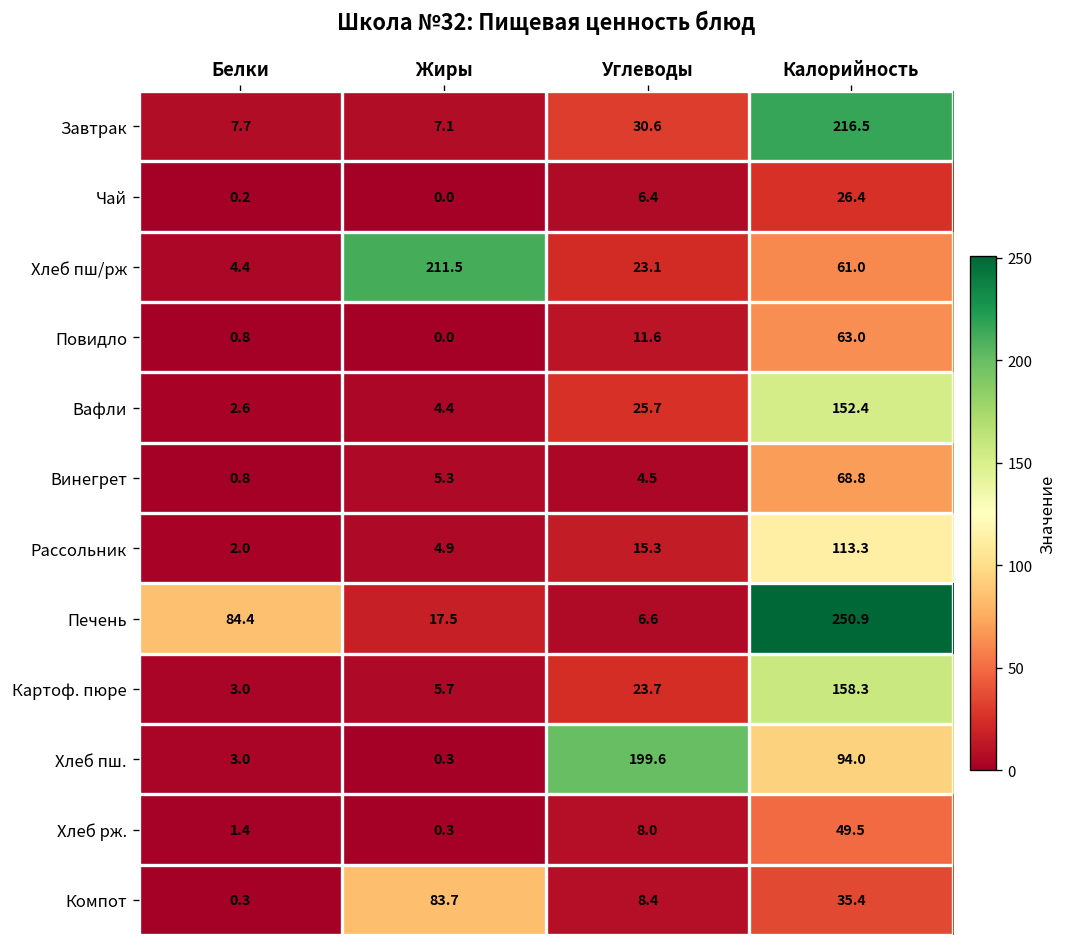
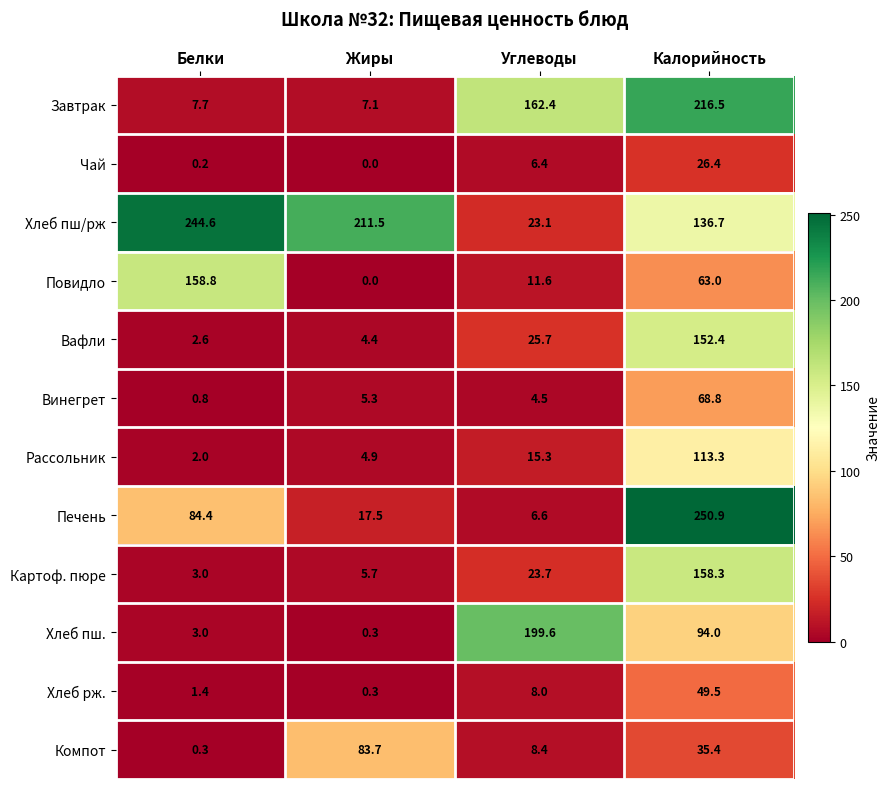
  {
    "Завтрак": {
      "Белки": 7.7,
      "Жиры": 7.1,
-     "Углеводы": 30.6,
+     "Углеводы": 162.4,
      "Калорийность": 216.5
    },
    "Чай": {
      "Белки": 0.2,
      "Жиры": 0.0,
      "Углеводы": 6.4,
      "Калорийность": 26.4
    },
    "Хлеб пш/рж": {
-     "Белки": 4.4,
+     "Белки": 244.6,
      "Жиры": 211.5,
      "Углеводы": 23.1,
-     "Калорийность": 61.0
+     "Калорийность": 136.7
    },
    "Повидло": {
-     "Белки": 0.8,
+     "Белки": 158.8,
      "Жиры": 0.0,
      "Углеводы": 11.6,
      "Калорийность": 63.0
    },
    "Вафли": {
      "Белки": 2.6,
      "Жиры": 4.4,
      "Углеводы": 25.7,
      "Калорийность": 152.4
    },
    "Винегрет": {
      "Белки": 0.8,
      "Жиры": 5.3,
      "Углеводы": 4.5,
      "Калорийность": 68.8
    },
    "Рассольник": {
      "Белки": 2.0,
      "Жиры": 4.9,
      "Углеводы": 15.3,
      "Калорийность": 113.3
    },
    "Печень": {
      "Белки": 84.4,
      "Жиры": 17.5,
      "Углеводы": 6.6,
      "Калорийность": 250.9
    },
    "Картоф. пюре": {
      "Белки": 3.0,
      "Жиры": 5.7,
      "Углеводы": 23.7,
      "Калорийность": 158.3
    },
    "Хлеб пш.": {
      "Белки": 3.0,
      "Жиры": 0.3,
      "Углеводы": 199.6,
      "Калорийность": 94.0
    },
    "Хлеб рж.": {
      "Белки": 1.4,
      "Жиры": 0.3,
      "Углеводы": 8.0,
      "Калорийность": 49.5
    },
    "Компот": {
      "Белки": 0.3,
      "Жиры": 83.7,
      "Углеводы": 8.4,
      "Калорийность": 35.4
    }
  }
